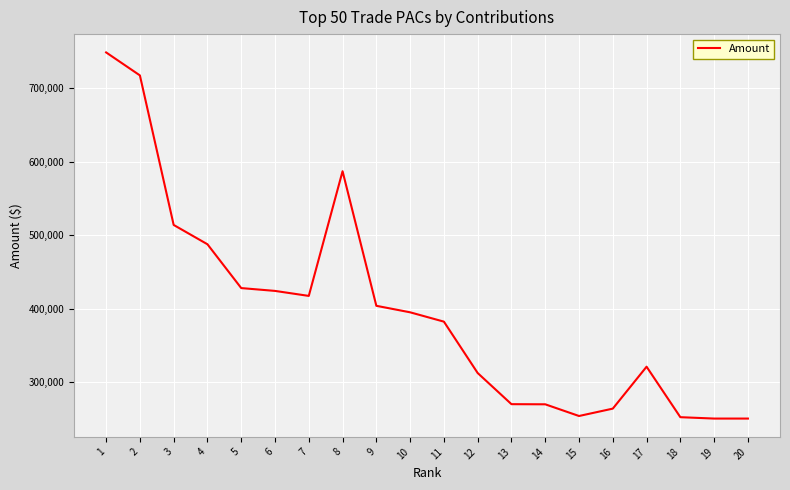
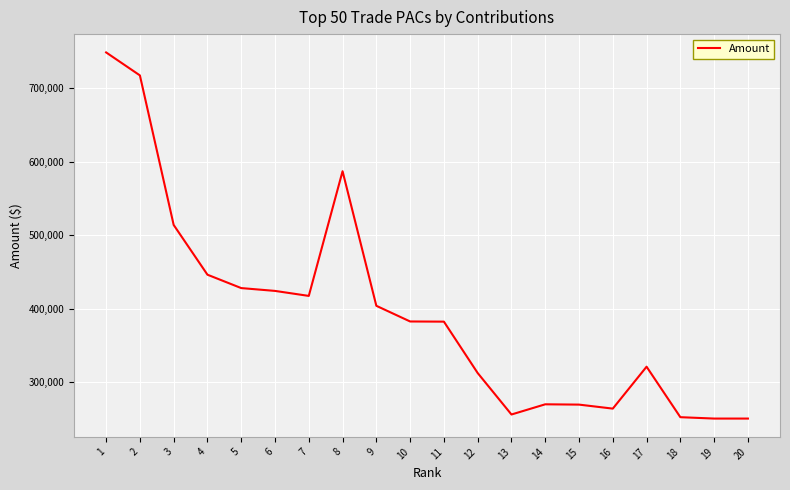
  {
    "1": "750,000",
    "2": "720,000",
    "3": "510,000",
-   "4": "490,000",
+   "4": "450,000",
    "5": "430,000",
    "6": "420,000",
    "7": "420,000",
    "8": "590,000",
    "9": "400,000",
-   "10": "400,000",
+   "10": "380,000",
    "11": "380,000",
    "12": "310,000",
-   "13": "270,000",
+   "13": "260,000",
    "14": "270,000",
-   "15": "250,000",
+   "15": "270,000",
    "16": "260,000",
    "17": "320,000",
    "18": "250,000",
    "19": "250,000",
    "20": "250,000"
  }
